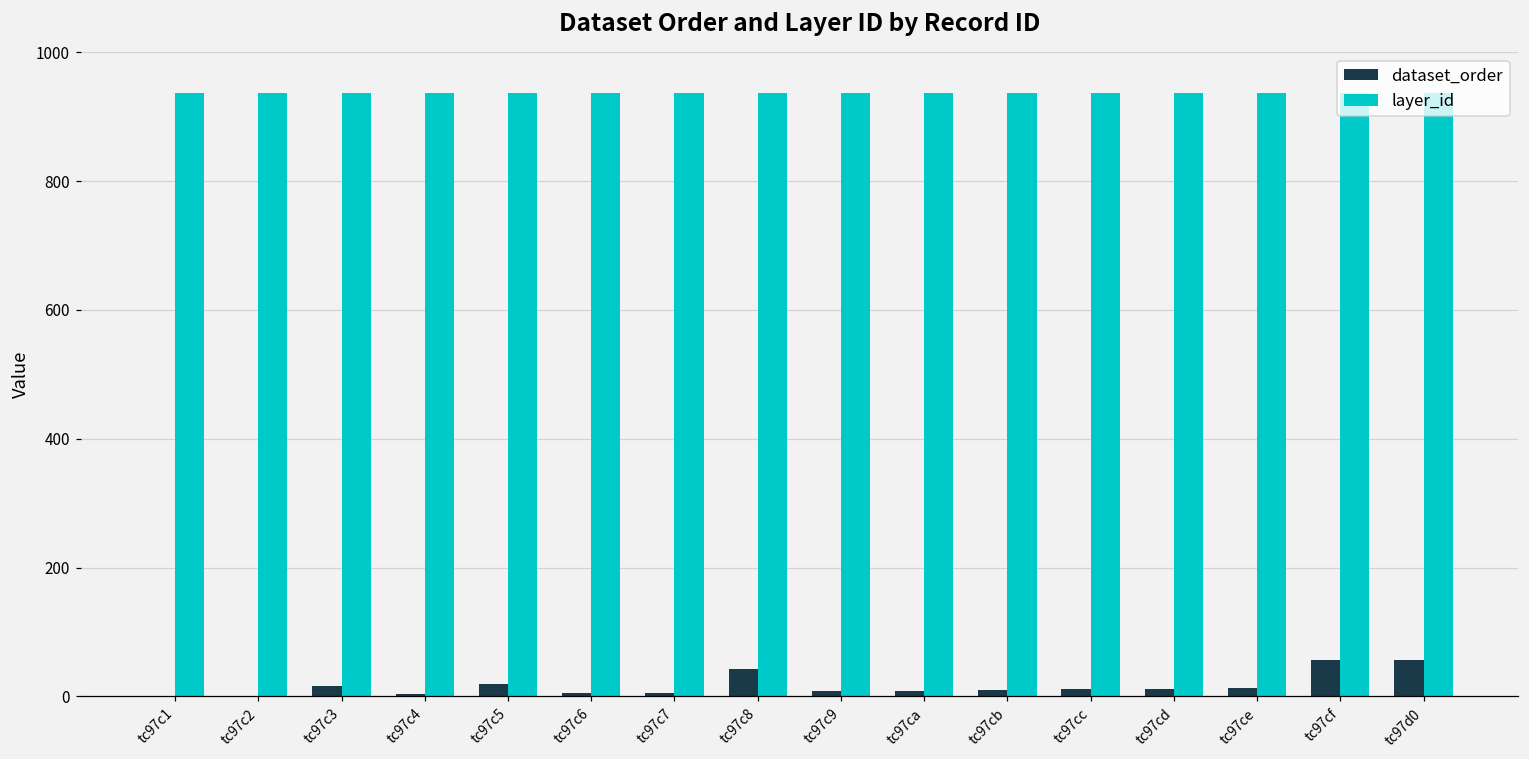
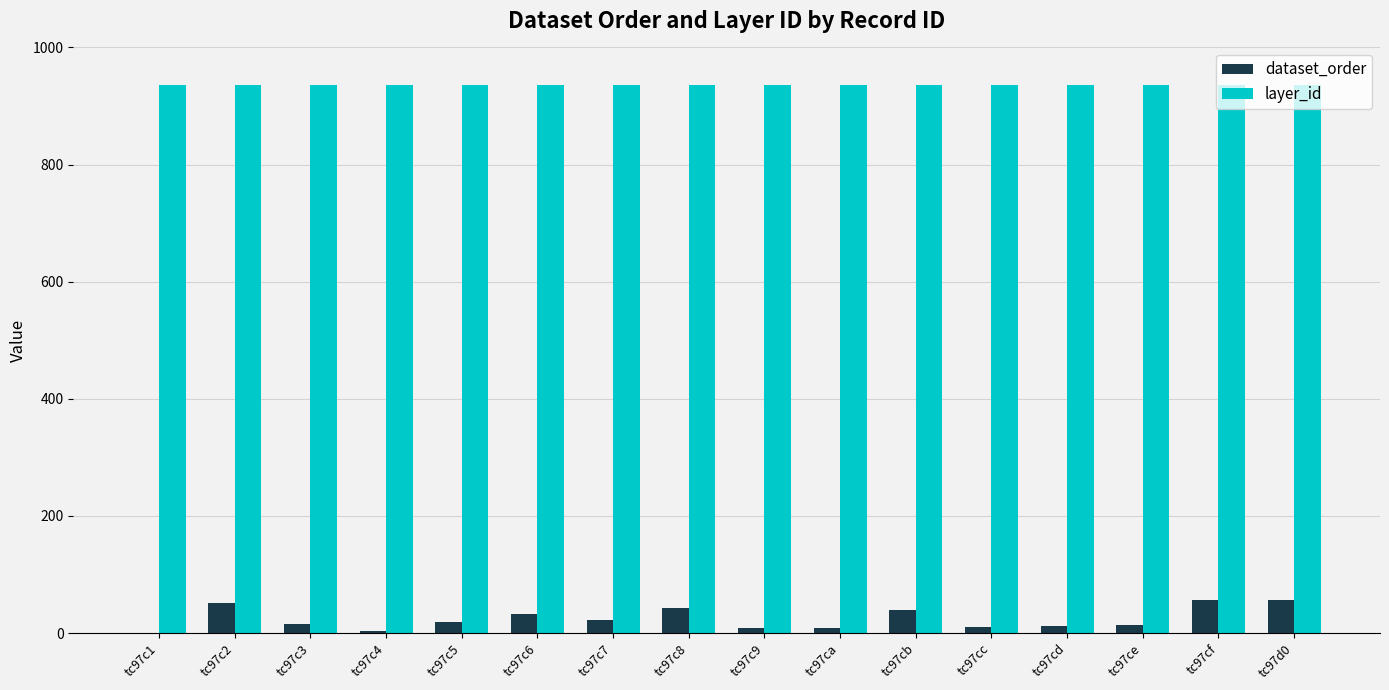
  {
    "dataset_order": {
      "tc97c1": 0,
-     "tc97c2": 0,
+     "tc97c2": 50,
      "tc97c3": 20,
      "tc97c5": 20,
-     "tc97c6": 10,
-     "tc97c7": 10,
+     "tc97c6": 30,
+     "tc97c7": 20,
      "tc97c8": 40,
      "tc97c9": 10,
      "tc97ca": 10,
-     "tc97cb": 10,
+     "tc97cb": 40,
      "tc97cc": 10,
      "tc97cd": 10,
      "tc97ce": 10,
      "tc97cf": 60,
      "tc97d0": 60
    },
    "layer_id": {
      "tc97c1": 940,
      "tc97c2": 940,
      "tc97c3": 940,
      "tc97c4": 940,
      "tc97c5": 940,
      "tc97c6": 940,
      "tc97c7": 940,
      "tc97c8": 940,
      "tc97c9": 940,
      "tc97ca": 940,
      "tc97cb": 940,
      "tc97cc": 940,
      "tc97cd": 940,
      "tc97ce": 940
    }
  }
